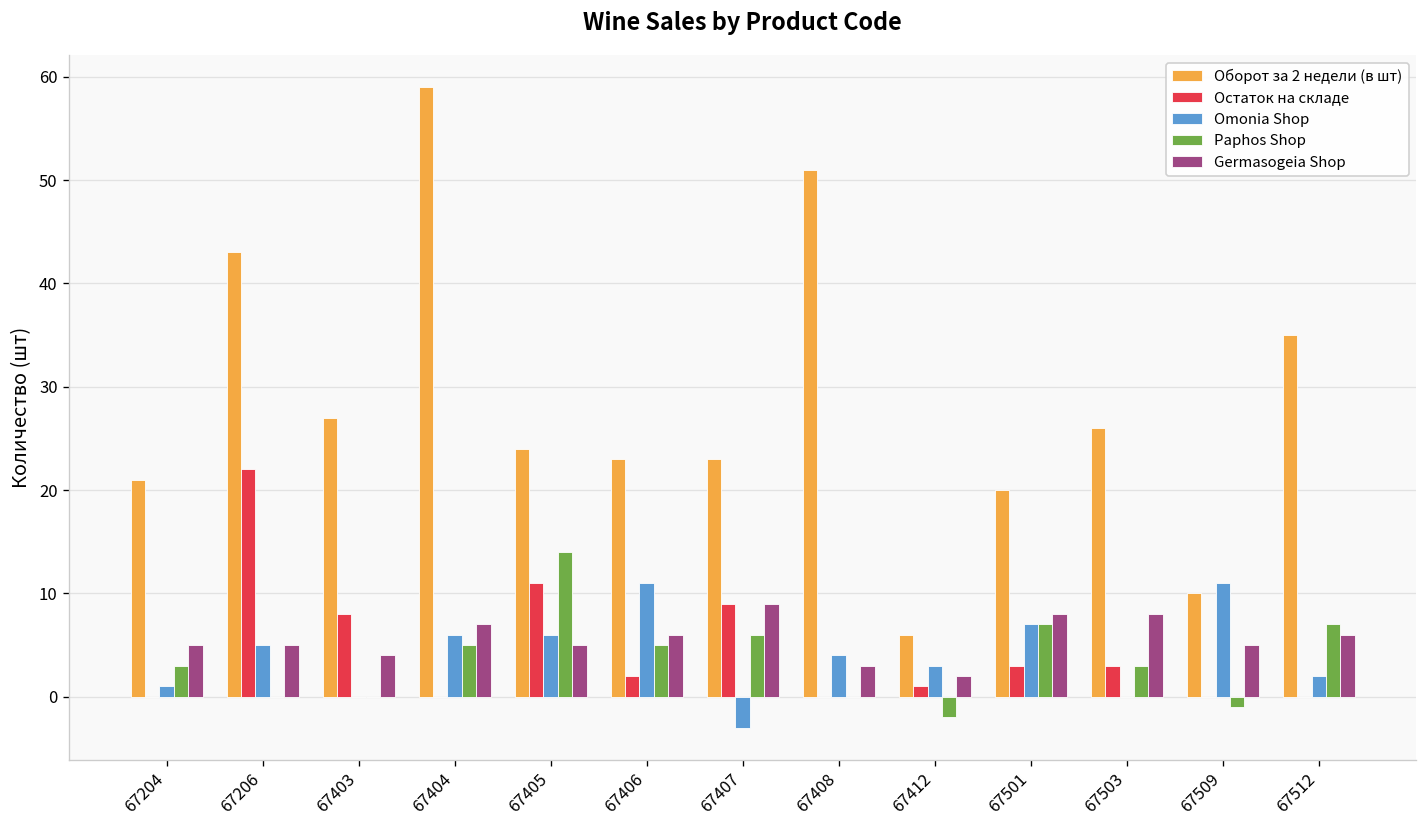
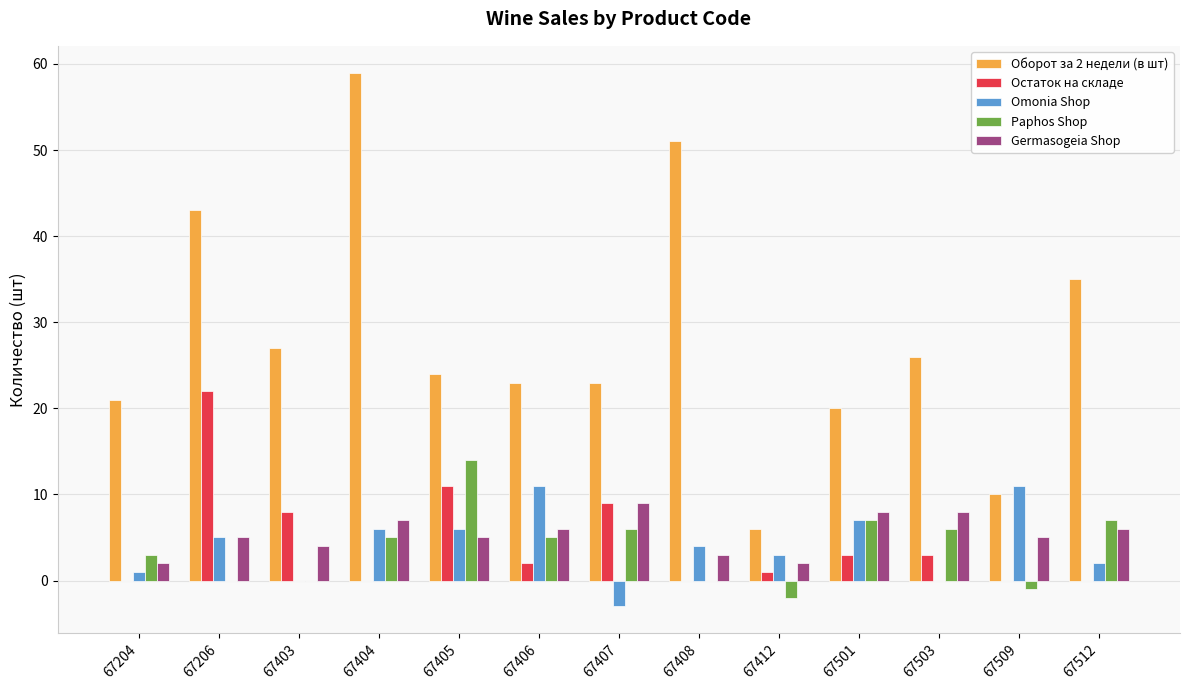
  {
    "Оборот за 2 недели (в шт)": {
      "67204": 21,
      "67206": 43,
      "67403": 27,
      "67404": 59,
      "67405": 24,
      "67406": 23,
      "67407": 23,
      "67408": 51,
      "67412": 6,
      "67501": 20,
      "67503": 26,
      "67509": 10,
      "67512": 35
    },
    "Остаток на складе": {
      "67204": 0,
      "67206": 22,
      "67403": 8,
      "67404": 0,
      "67405": 11,
      "67406": 2,
      "67407": 9,
      "67408": 0,
      "67412": 1,
      "67501": 3,
      "67503": 3,
      "67509": 0,
      "67512": 0
    },
    "Omonia Shop": {
      "67204": 1,
      "67206": 5,
      "67403": 0,
      "67404": 6,
      "67405": 6,
      "67406": 11,
      "67407": -3,
      "67408": 4,
      "67412": 3,
      "67501": 7,
      "67503": 0,
      "67509": 11,
      "67512": 2
    },
    "Paphos Shop": {
      "67204": 3,
      "67206": 0,
      "67403": 0,
      "67404": 5,
      "67405": 14,
      "67406": 5,
      "67407": 6,
      "67408": 0,
      "67412": -2,
      "67501": 7,
-     "67503": 3,
+     "67503": 6,
      "67509": -1,
      "67512": 7
    },
    "Germasogeia Shop": {
-     "67204": 5,
+     "67204": 2,
      "67206": 5,
      "67403": 4,
      "67404": 7,
      "67405": 5,
      "67406": 6,
      "67407": 9,
      "67408": 3,
      "67412": 2,
      "67501": 8,
      "67503": 8,
      "67509": 5,
      "67512": 6
    }
  }
